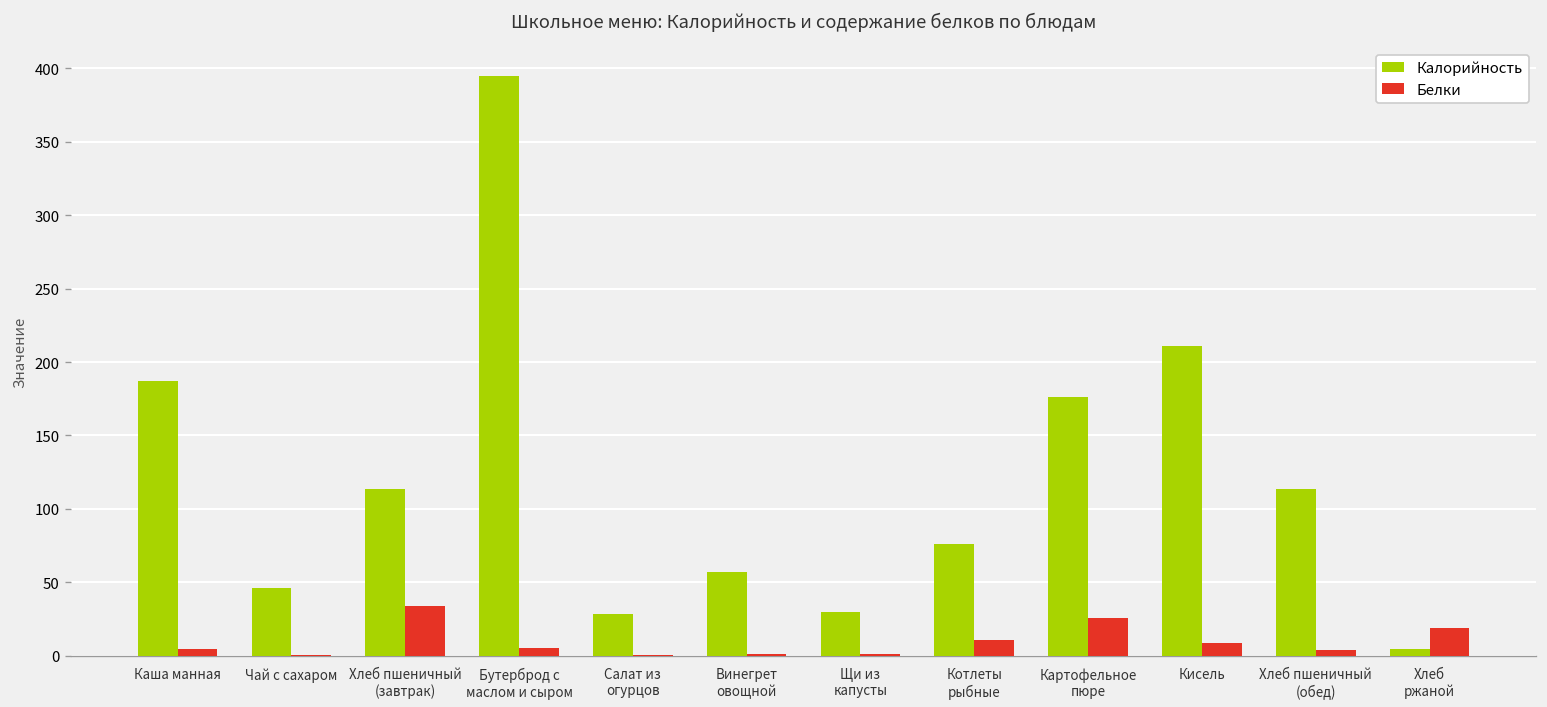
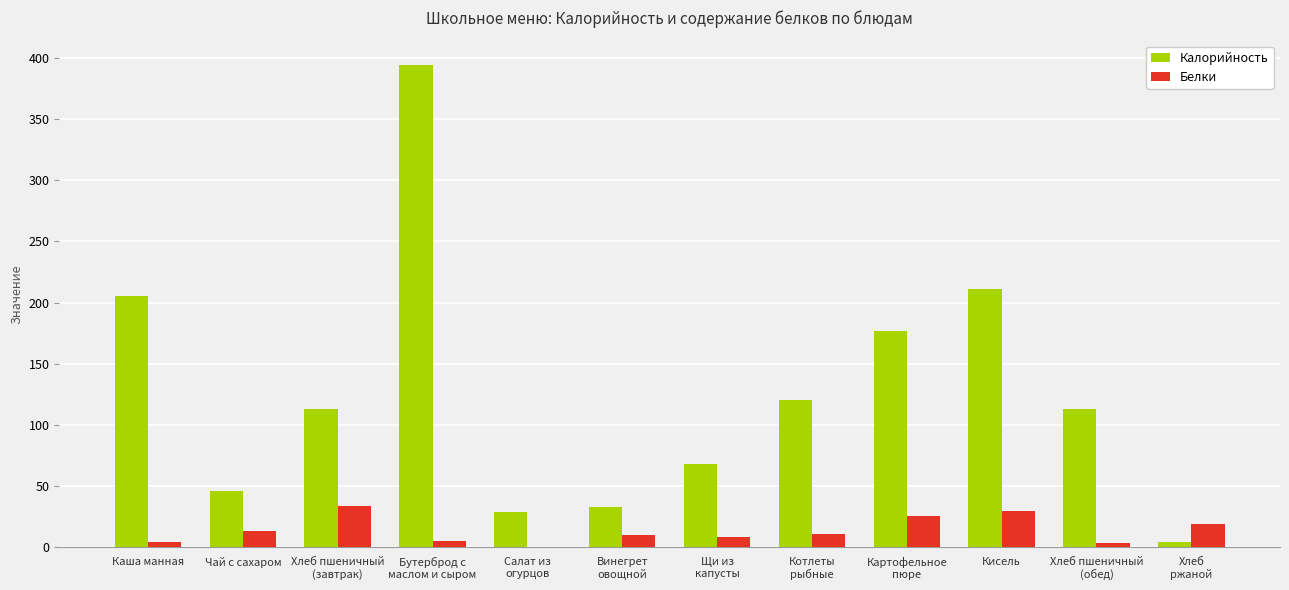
  {
    "Калорийность": {
-     "Каша манная": 187,
+     "Каша манная": 205,
      "Чай с сахаром": 46,
      "Хлеб пшеничный (завтрак)": 113,
      "Бутерброд с маслом и сыром": 395,
      "Салат из огурцов": 29,
-     "Винегрет овощной": 57,
-     "Щи из капусты": 30,
-     "Котлеты рыбные": 76,
+     "Винегрет овощной": 33,
+     "Щи из капусты": 68,
+     "Котлеты рыбные": 120,
      "Картофельное пюре": 176,
      "Кисель": 211,
      "Хлеб пшеничный (обед)": 113,
      "Хлеб ржаной": 5
    },
    "Белки": {
      "Каша манная": 4,
-     "Чай с сахаром": 0,
+     "Чай с сахаром": 14,
      "Хлеб пшеничный (завтрак)": 34,
      "Бутерброд с маслом и сыром": 5,
-     "Винегрет овощной": 1,
-     "Щи из капусты": 1,
+     "Винегрет овощной": 10,
+     "Щи из капусты": 9,
      "Котлеты рыбные": 11,
      "Картофельное пюре": 25,
-     "Кисель": 9,
+     "Кисель": 30,
      "Хлеб пшеничный (обед)": 4,
      "Хлеб ржаной": 19
    }
  }
